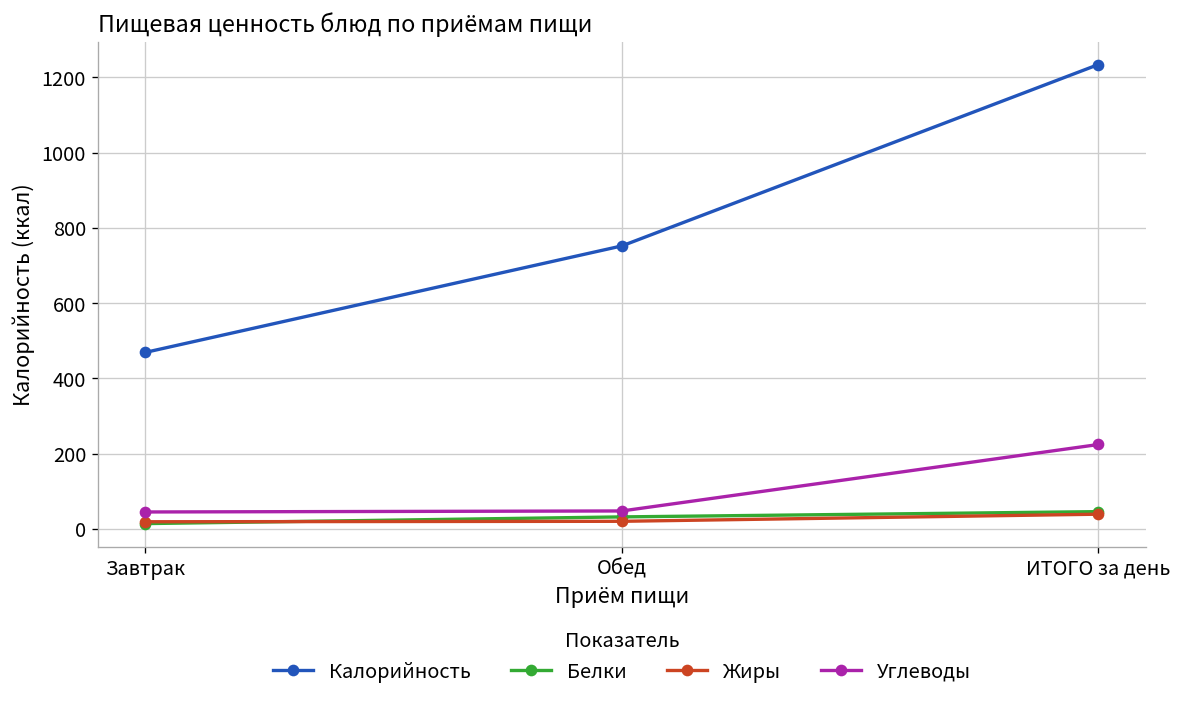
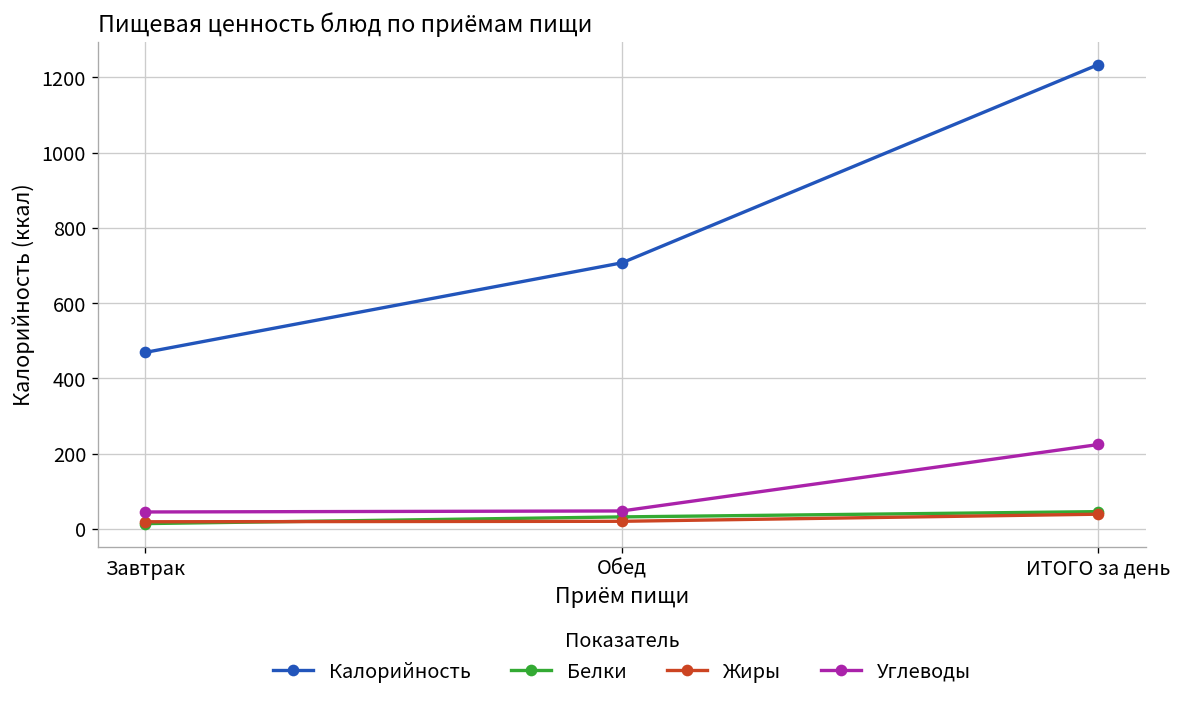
  {
    "Калорийность": {
      "Завтрак": 470,
-     "Обед": 750,
+     "Обед": 710,
      "ИТОГО за день": 1230
    },
    "Белки": {
      "Обед": 30
    },
    "Жиры": {
      "Обед": 20
    },
    "Углеводы": {
      "Завтрак": 40,
      "Обед": 50,
      "ИТОГО за день": 220
    }
  }
